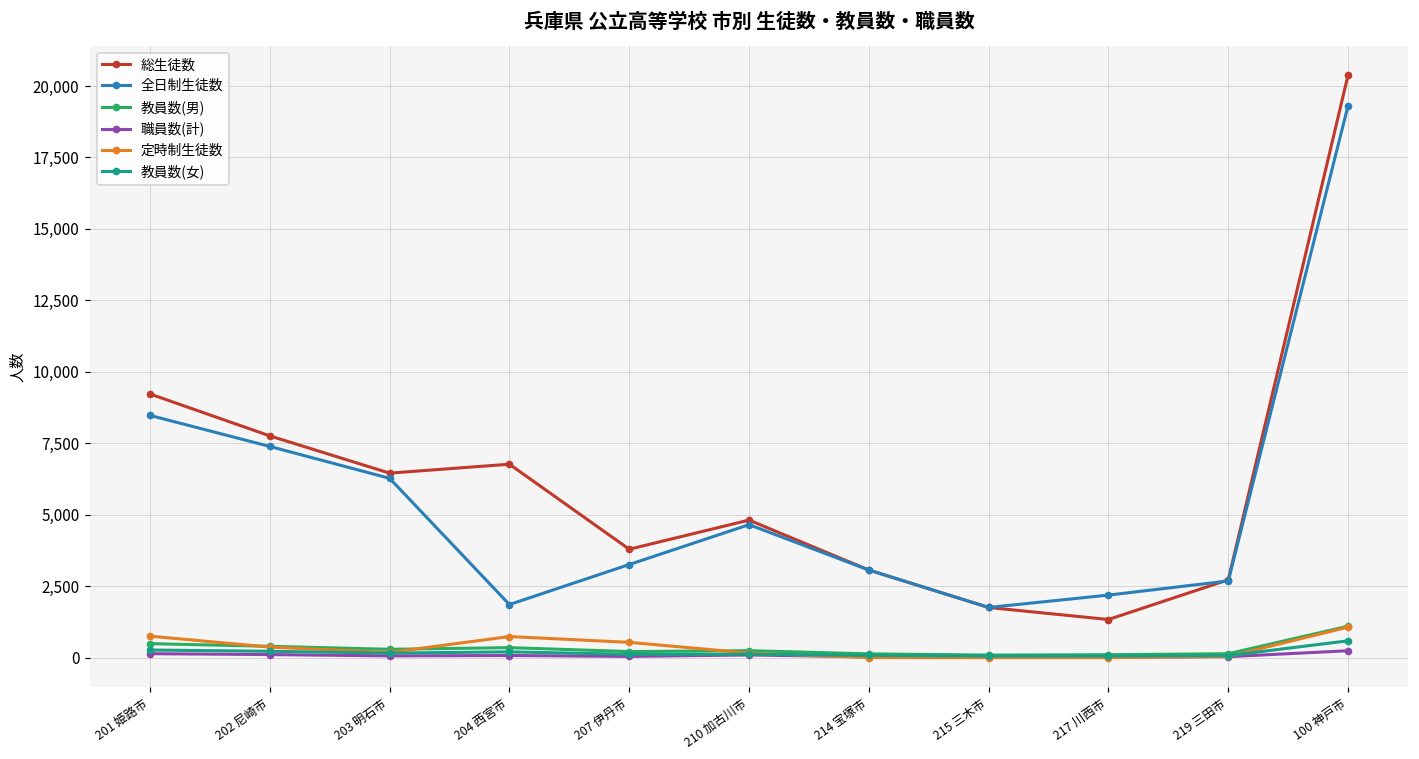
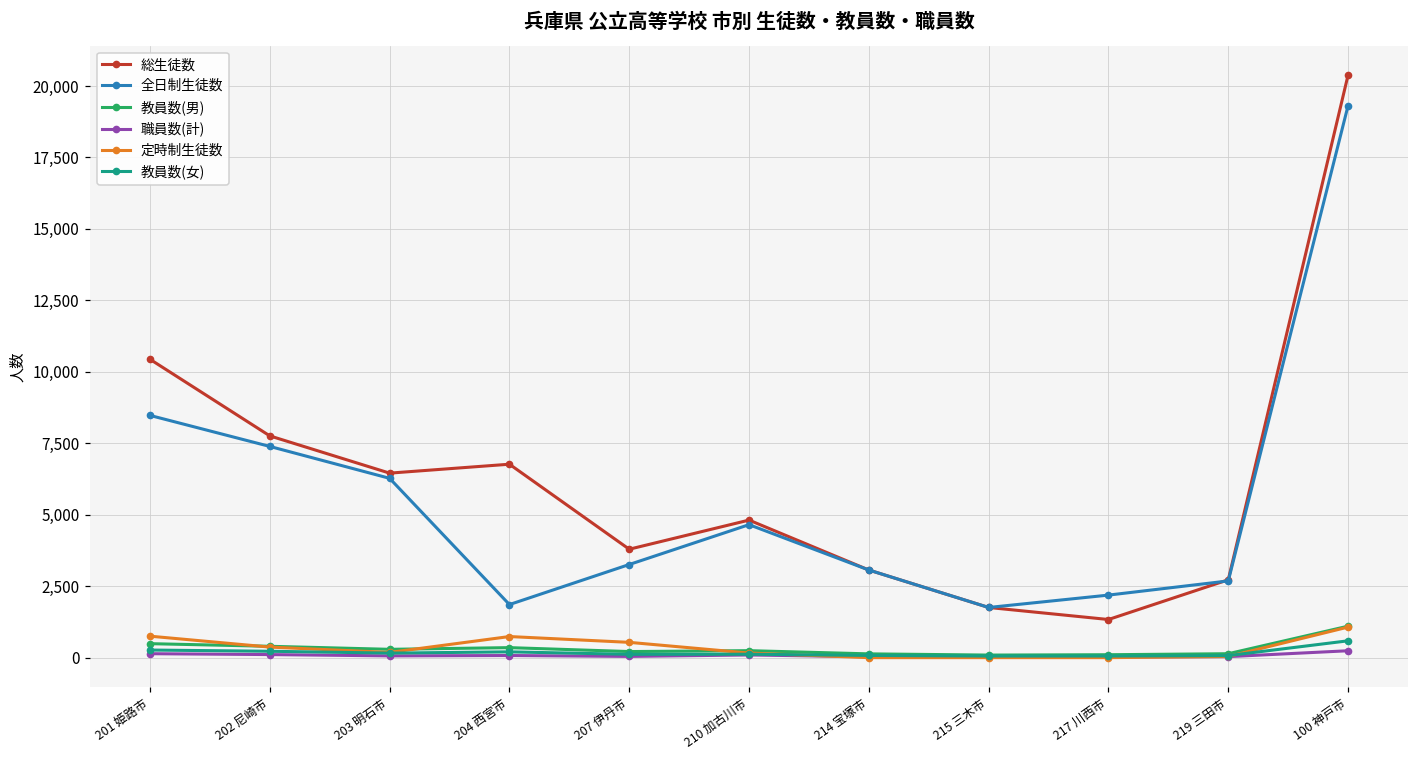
  {
    "総生徒数": {
-     "201 姫路市": "9,200",
+     "201 姫路市": "10,400",
      "202 尼崎市": "7,800",
      "203 明石市": "6,500",
      "204 西宮市": "6,800",
      "207 伊丹市": "3,800",
      "210 加古川市": "4,800",
      "217 川西市": "1,300",
      "100 神戸市": "20,400"
    },
    "全日制生徒数": {
      "201 姫路市": "8,500",
      "202 尼崎市": "7,400",
      "203 明石市": "6,300",
      "204 西宮市": "1,900",
      "207 伊丹市": "3,300",
      "210 加古川市": "4,700",
      "217 川西市": "2,200",
      "100 神戸市": "19,300"
    },
    "職員数(計)": {
      "201 姫路市": "100",
      "202 尼崎市": "100",
      "203 明石市": "100",
      "204 西宮市": "100",
      "100 神戸市": "200"
    },
    "定時制生徒数": {
      "201 姫路市": "800",
      "204 西宮市": "700",
      "207 伊丹市": "500"
    }
  }
